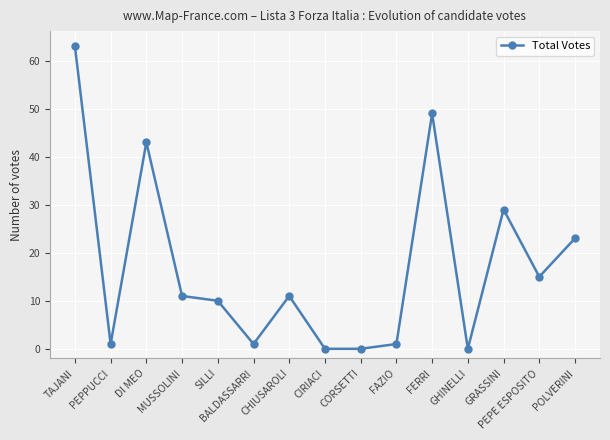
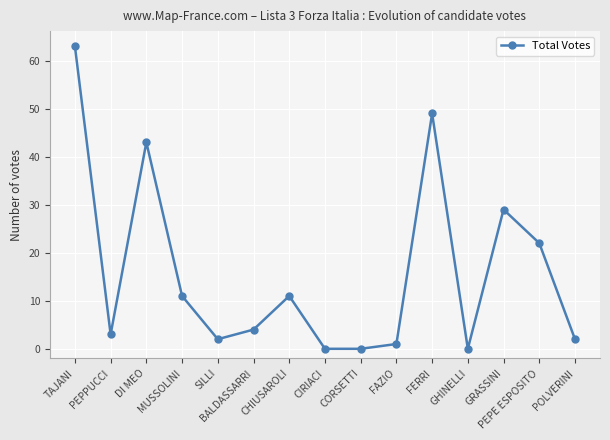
  {
    "TAJANI": 63,
-   "PEPPUCCI": 1,
+   "PEPPUCCI": 3,
    "DI MEO": 43,
    "MUSSOLINI": 11,
-   "SILLI": 10,
-   "BALDASSARRI": 1,
+   "SILLI": 2,
+   "BALDASSARRI": 4,
    "CHIUSAROLI": 11,
    "CIRIACI": 0,
    "CORSETTI": 0,
    "FAZIO": 1,
    "FERRI": 49,
    "GHINELLI": 0,
    "GRASSINI": 29,
-   "PEPE ESPOSITO": 15,
-   "POLVERINI": 23
+   "PEPE ESPOSITO": 22,
+   "POLVERINI": 2
  }
